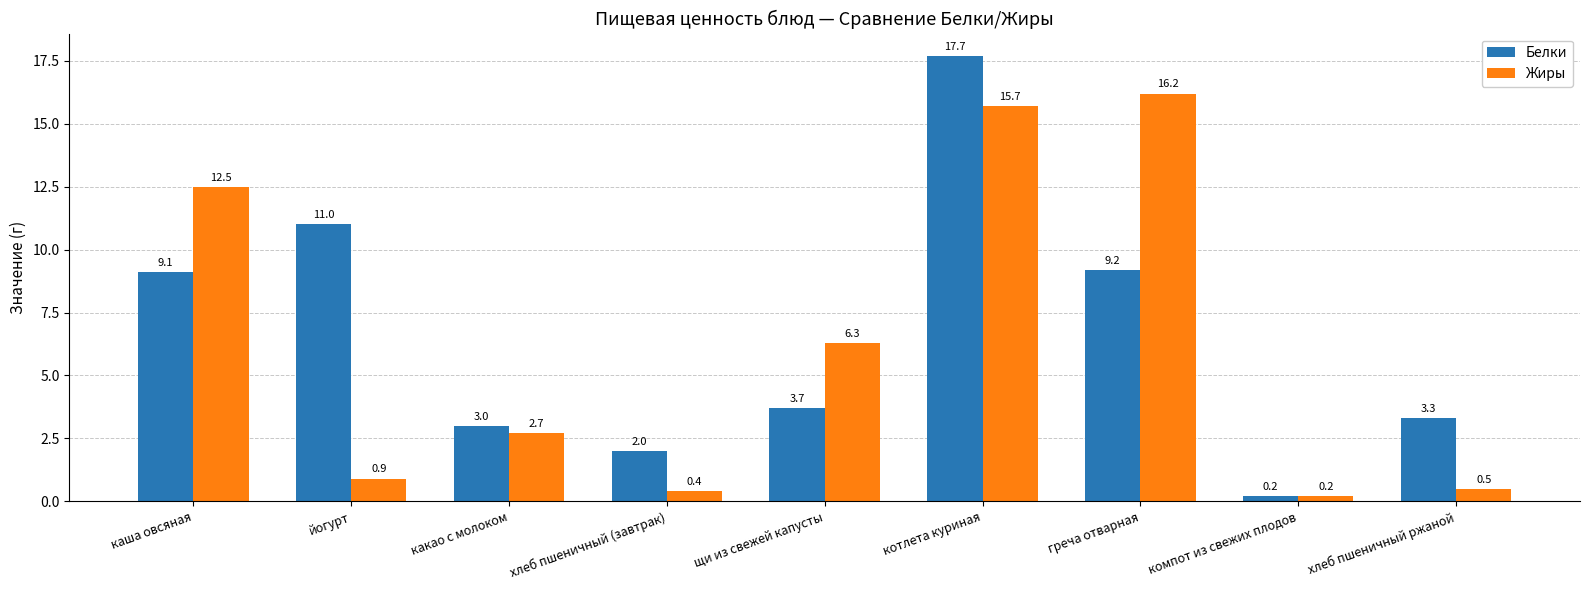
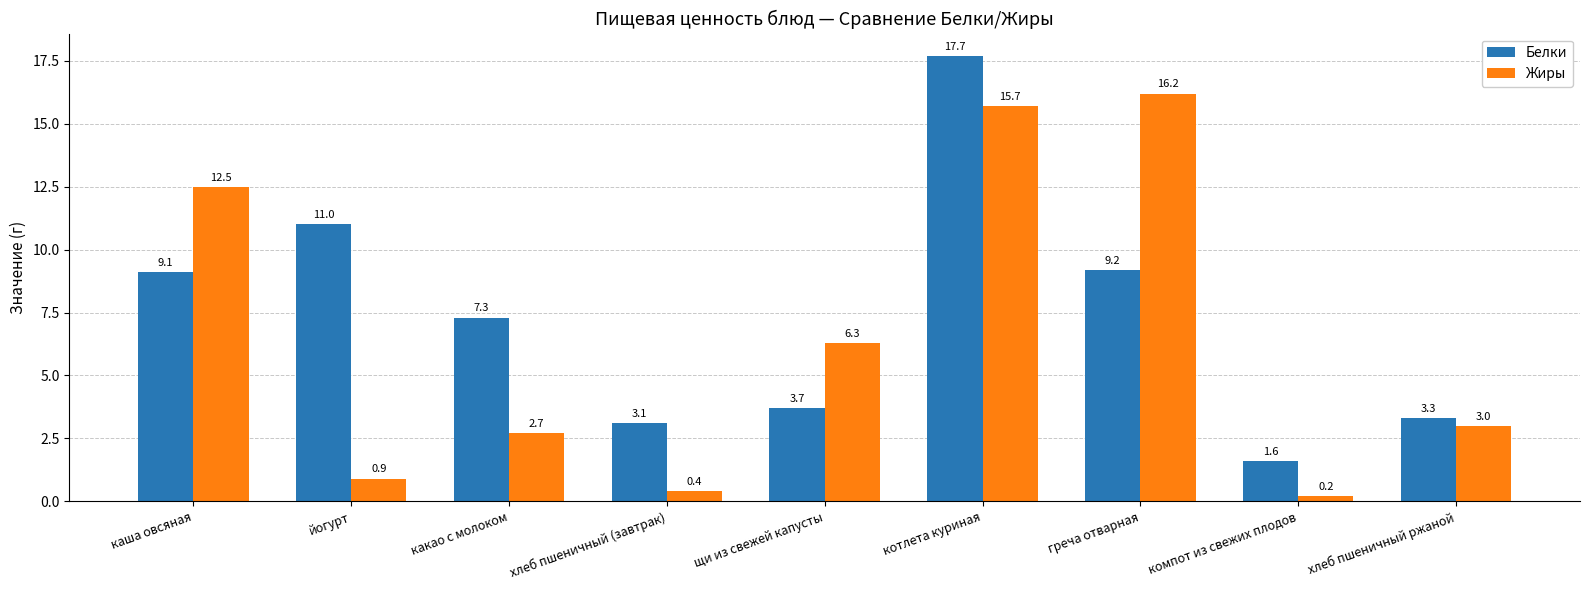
  {
    "Белки": {
      "каша овсяная": 9.1,
      "йогурт": 11.0,
-     "какао с молоком": 3.0,
-     "хлеб пшеничный (завтрак)": 2.0,
+     "какао с молоком": 7.3,
+     "хлеб пшеничный (завтрак)": 3.1,
      "щи из свежей капусты": 3.7,
      "котлета куриная": 17.7,
      "греча отварная": 9.2,
-     "компот из свежих плодов": 0.2,
+     "компот из свежих плодов": 1.6,
      "хлеб пшеничный ржаной": 3.3
    },
    "Жиры": {
      "каша овсяная": 12.5,
      "йогурт": 0.9,
      "какао с молоком": 2.7,
      "хлеб пшеничный (завтрак)": 0.4,
      "щи из свежей капусты": 6.3,
      "котлета куриная": 15.7,
      "греча отварная": 16.2,
      "компот из свежих плодов": 0.2,
-     "хлеб пшеничный ржаной": 0.5
+     "хлеб пшеничный ржаной": 3.0
    }
  }
